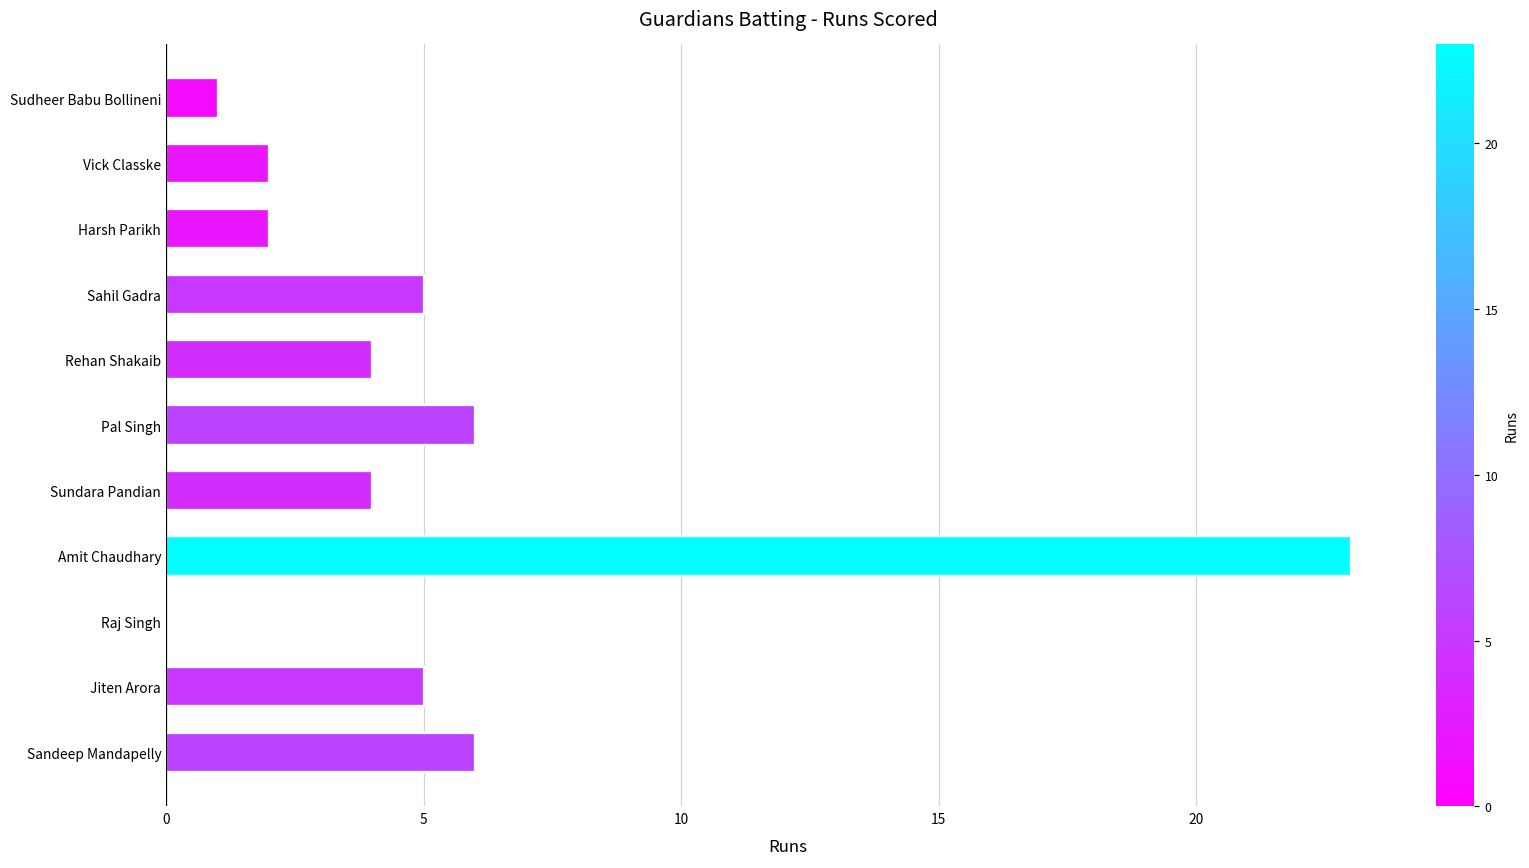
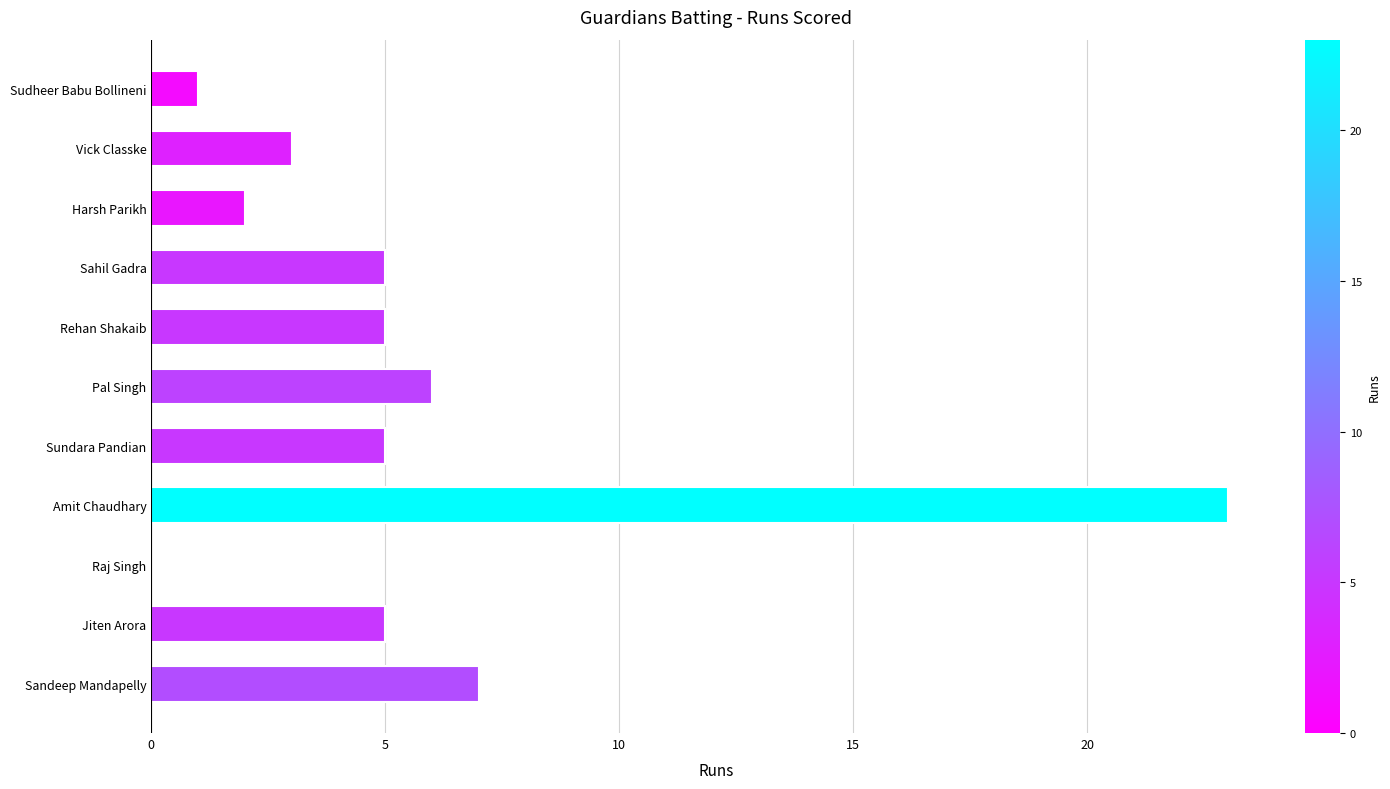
  {
    "Sudheer Babu Bollineni": 1,
-   "Vick Classke": 2,
+   "Vick Classke": 3,
    "Harsh Parikh": 2,
    "Sahil Gadra": 5,
-   "Rehan Shakaib": 4,
+   "Rehan Shakaib": 5,
    "Pal Singh": 6,
-   "Sundara Pandian": 4,
+   "Sundara Pandian": 5,
    "Amit Chaudhary": 23,
    "Raj Singh": 0,
    "Jiten Arora": 5,
-   "Sandeep Mandapelly": 6
+   "Sandeep Mandapelly": 7
  }
